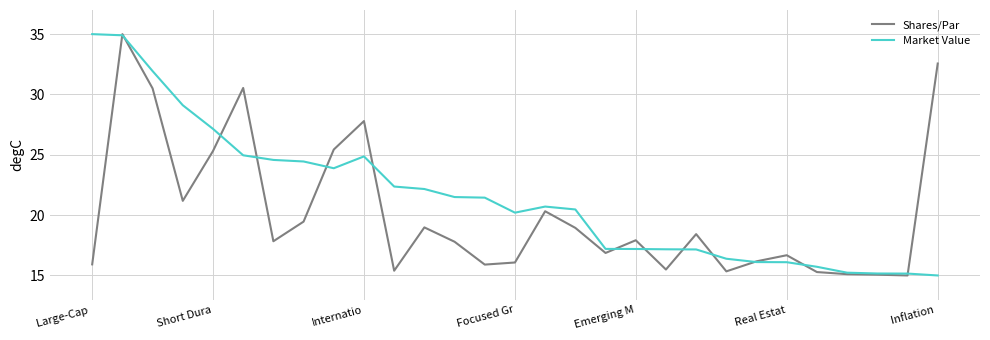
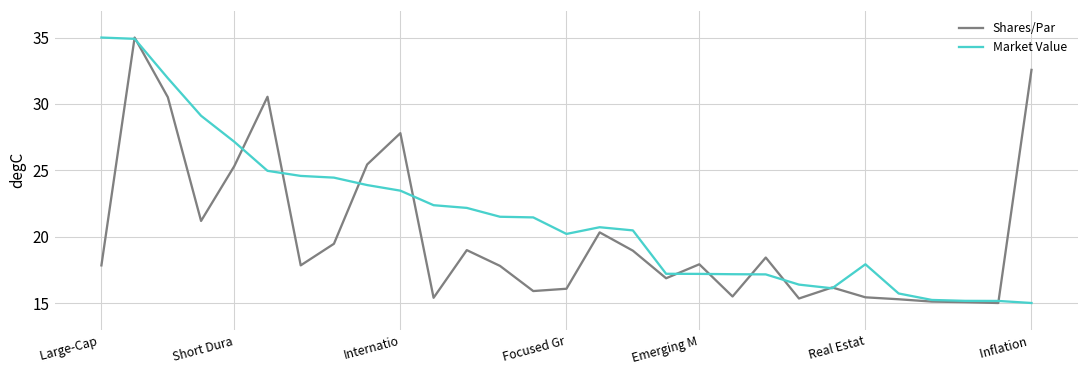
  {
    "Shares/Par": {
-     "Large-Cap": 15.9,
+     "Large-Cap": 17.8,
      "Short Dura": 25.3,
      "Internatio": 27.8,
      "Focused Gr": 16.1,
      "Emerging M": 17.9,
-     "Real Estat": 16.7,
+     "Real Estat": 15.4,
      "Inflation": 32.6
    },
    "Market Value": {
      "Large-Cap": 35.0,
      "Short Dura": 27.1,
-     "Internatio": 24.9,
+     "Internatio": 23.5,
      "Focused Gr": 20.2,
      "Emerging M": 17.2,
-     "Real Estat": 16.1,
+     "Real Estat": 17.9,
      "Inflation": 15.0
    }
  }
